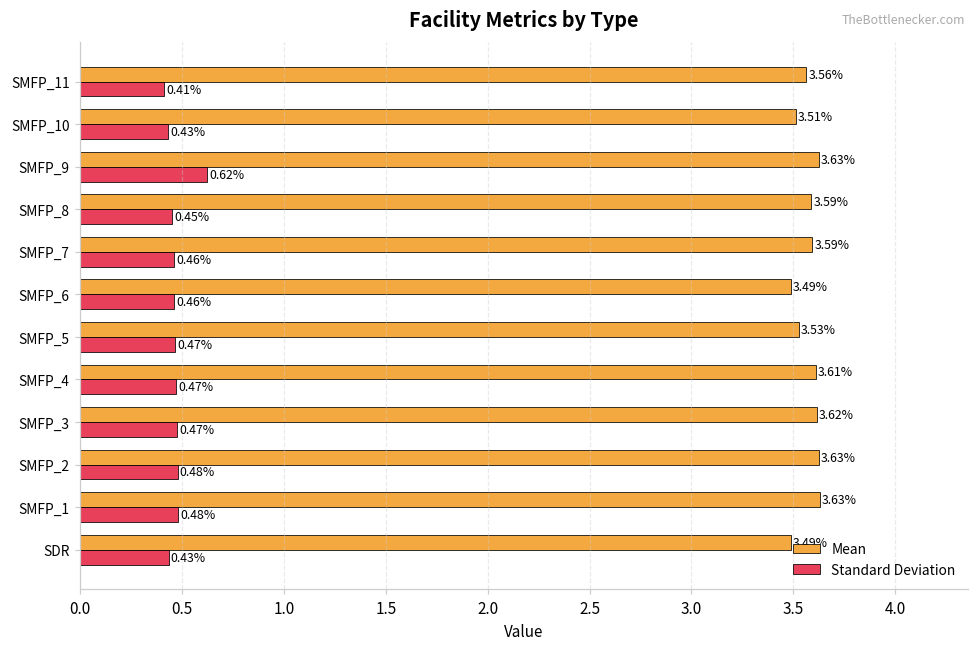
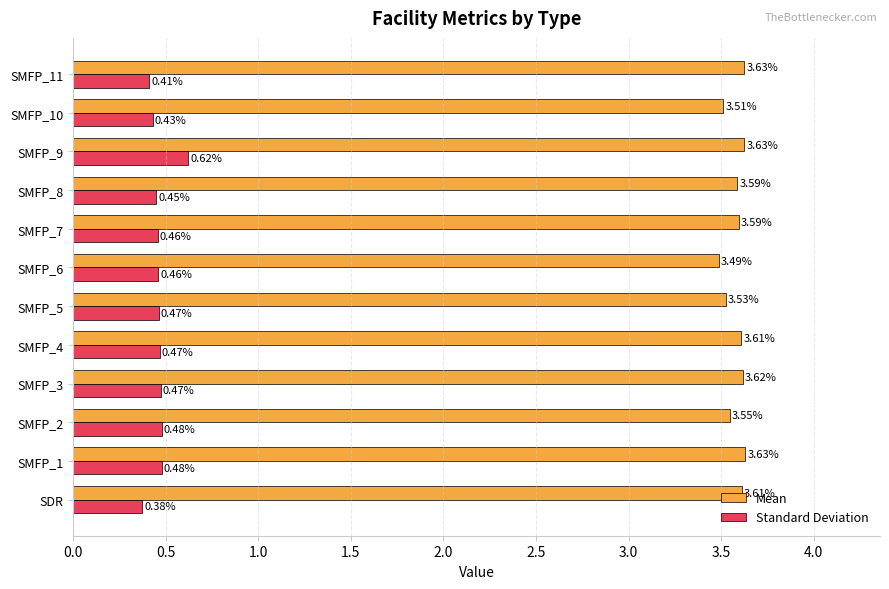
  {
    "Mean": {
-     "SMFP_11": "3.56%",
+     "SMFP_11": "3.63%",
      "SMFP_10": "3.51%",
      "SMFP_9": "3.63%",
      "SMFP_8": "3.59%",
      "SMFP_7": "3.59%",
      "SMFP_6": "3.49%",
      "SMFP_5": "3.53%",
      "SMFP_4": "3.61%",
      "SMFP_3": "3.62%",
-     "SMFP_2": "3.63%",
+     "SMFP_2": "3.55%",
      "SMFP_1": "3.63%",
-     "SDR": "3.49%"
+     "SDR": "3.61%"
    },
    "Standard Deviation": {
      "SMFP_11": "0.41%",
      "SMFP_10": "0.43%",
      "SMFP_9": "0.62%",
      "SMFP_8": "0.45%",
      "SMFP_7": "0.46%",
      "SMFP_6": "0.46%",
      "SMFP_5": "0.47%",
      "SMFP_4": "0.47%",
      "SMFP_3": "0.47%",
      "SMFP_2": "0.48%",
      "SMFP_1": "0.48%",
-     "SDR": "0.43%"
+     "SDR": "0.38%"
    }
  }
